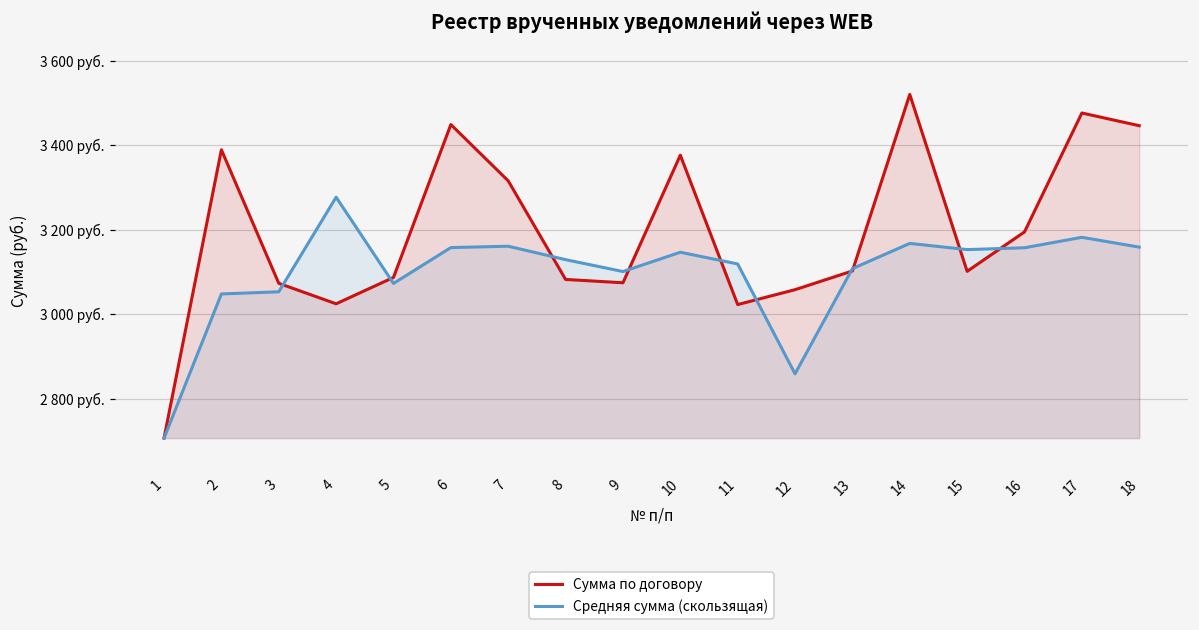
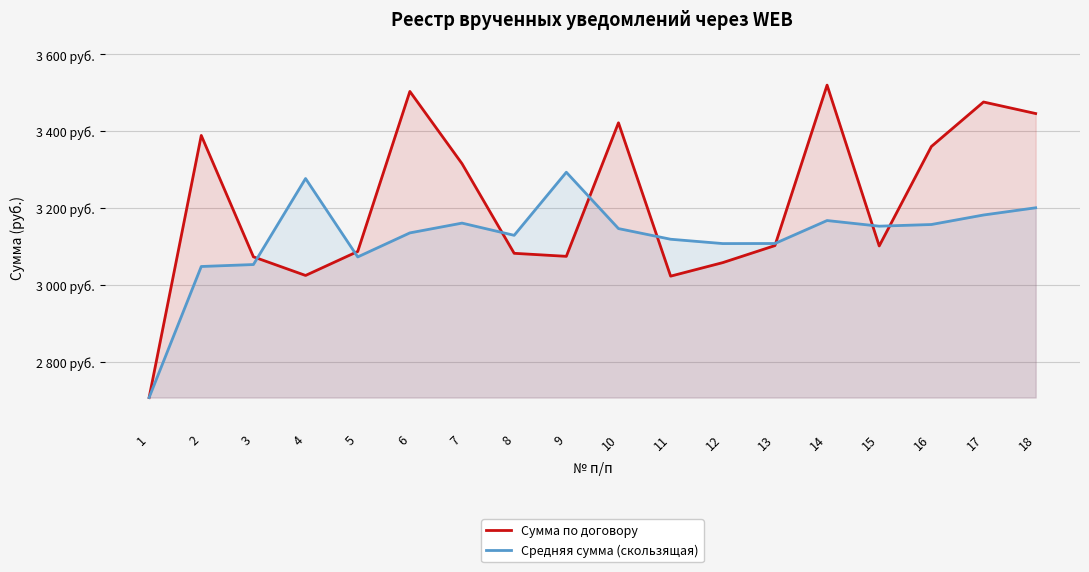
  {
    "Сумма по договору": {
      "2": "3390 руб.",
      "3": "3070 руб.",
      "4": "3020 руб.",
      "5": "3090 руб.",
-     "6": "3450 руб.",
+     "6": "3500 руб.",
      "7": "3320 руб.",
      "8": "3080 руб.",
      "9": "3070 руб.",
-     "10": "3380 руб.",
+     "10": "3420 руб.",
      "11": "3020 руб.",
      "12": "3060 руб.",
      "14": "3520 руб.",
      "15": "3100 руб.",
-     "16": "3190 руб.",
+     "16": "3360 руб.",
      "17": "3480 руб.",
      "18": "3450 руб."
    },
    "Средняя сумма (скользящая)": {
      "2": "3050 руб.",
      "3": "3050 руб.",
      "4": "3280 руб.",
      "5": "3070 руб.",
-     "6": "3160 руб.",
+     "6": "3140 руб.",
      "7": "3160 руб.",
      "8": "3130 руб.",
-     "9": "3100 руб.",
+     "9": "3290 руб.",
      "10": "3150 руб.",
      "11": "3120 руб.",
-     "12": "2860 руб.",
+     "12": "3110 руб.",
      "14": "3170 руб.",
      "15": "3150 руб.",
      "16": "3160 руб.",
      "17": "3180 руб.",
-     "18": "3160 руб."
+     "18": "3200 руб."
    }
  }
